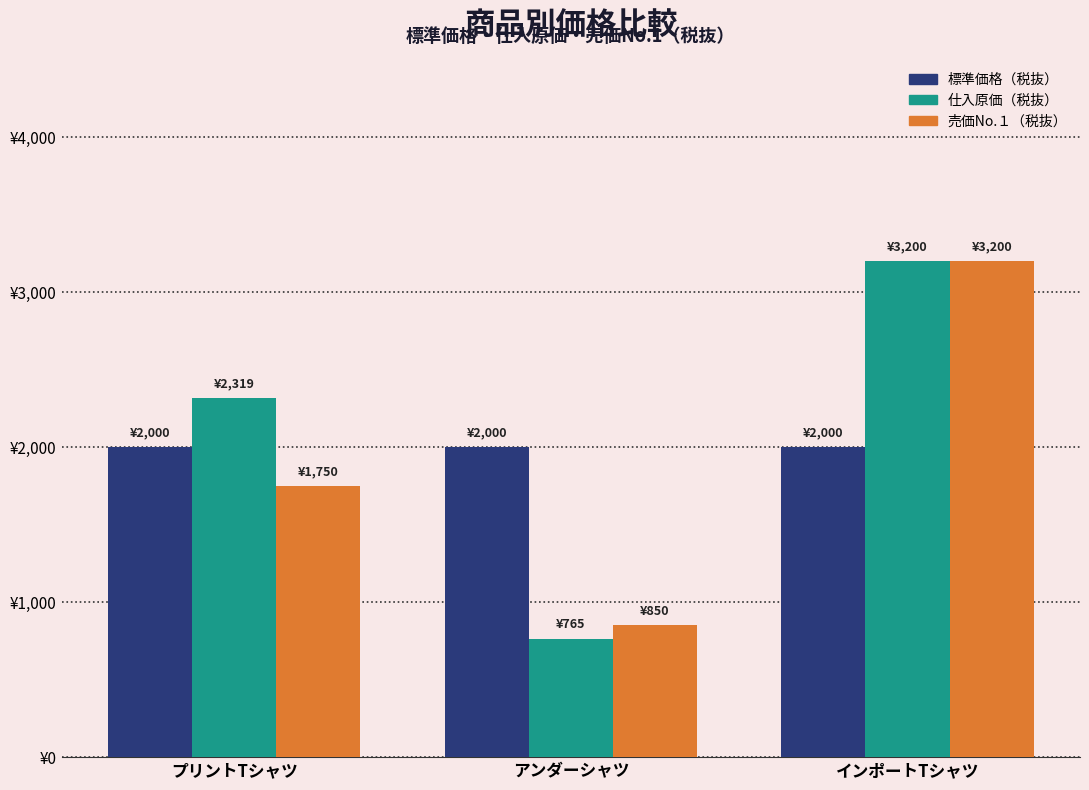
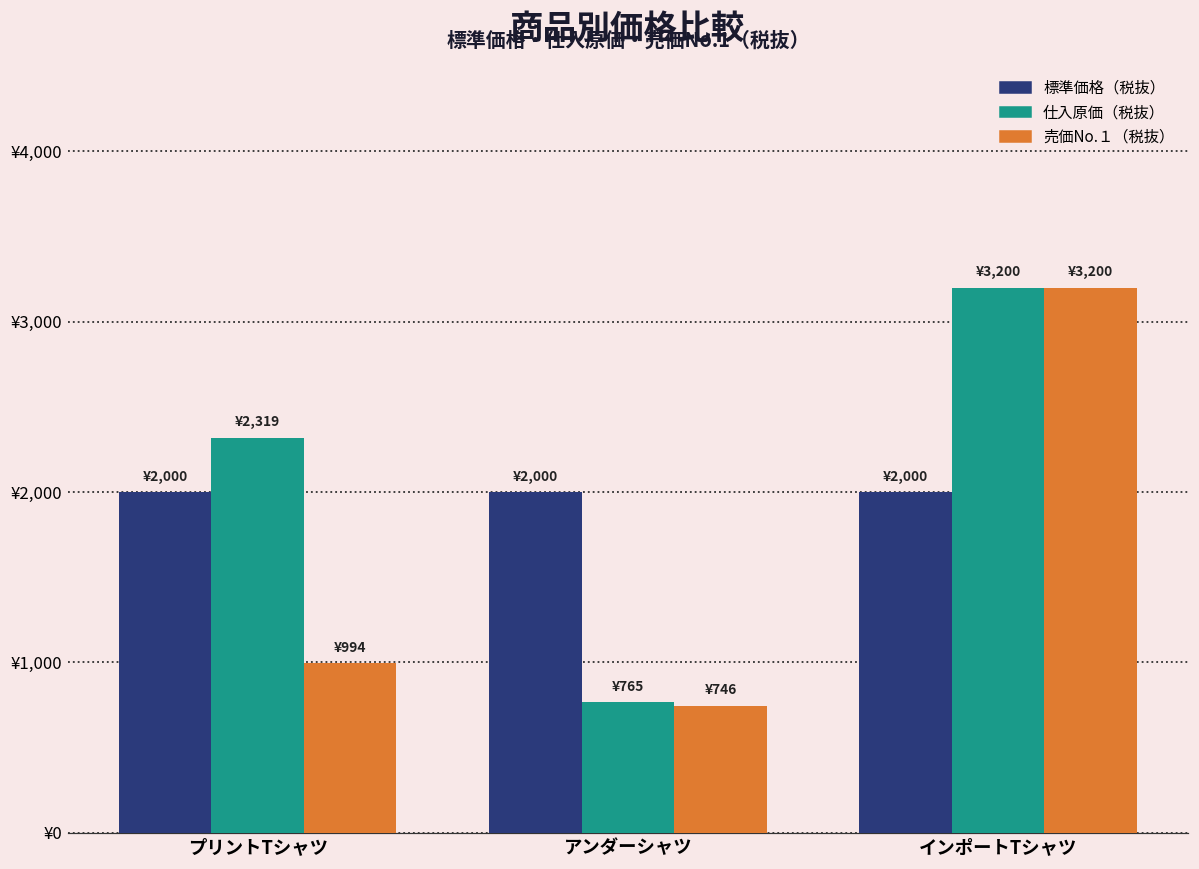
  {
    "標準価格（税抜）": {
      "プリントTシャツ": "¥2,000",
      "アンダーシャツ": "¥2,000",
      "インポートTシャツ": "¥2,000"
    },
    "仕入原価（税抜）": {
      "プリントTシャツ": "¥2,319",
      "アンダーシャツ": "¥765",
      "インポートTシャツ": "¥3,200"
    },
    "売価No.１（税抜）": {
-     "プリントTシャツ": "¥1,750",
-     "アンダーシャツ": "¥850",
+     "プリントTシャツ": "¥994",
+     "アンダーシャツ": "¥746",
      "インポートTシャツ": "¥3,200"
    }
  }
